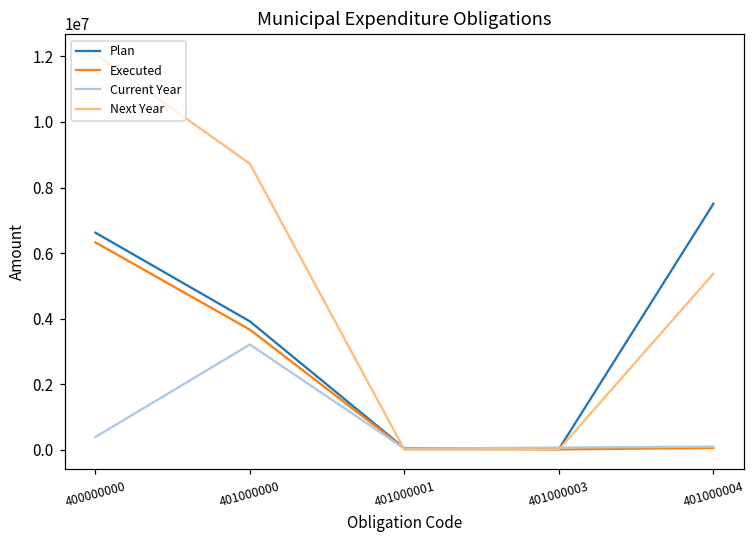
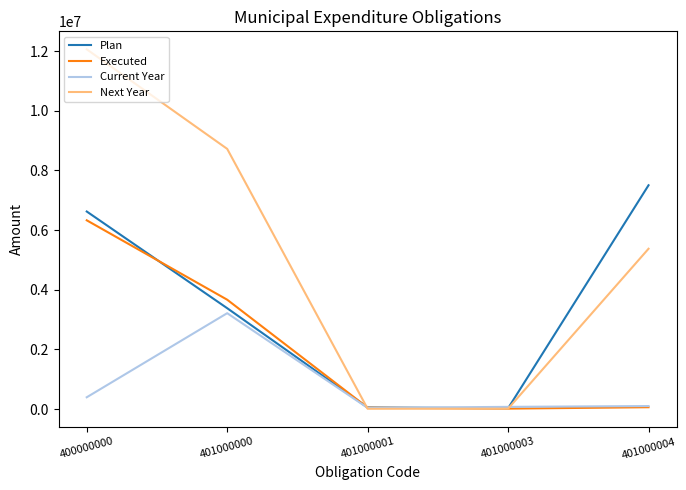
  {
    "Plan": {
      "400000000": 6600000,
-     "401000000": 3900000,
+     "401000000": 3400000,
      "401000004": 7500000
    },
    "Executed": {
      "400000000": 6300000,
      "401000000": 3700000
    },
    "Current Year": {
      "400000000": 400000,
      "401000000": 3200000
    },
    "Next Year": {
      "401000000": 8700000,
      "401000004": 5400000
    }
  }
